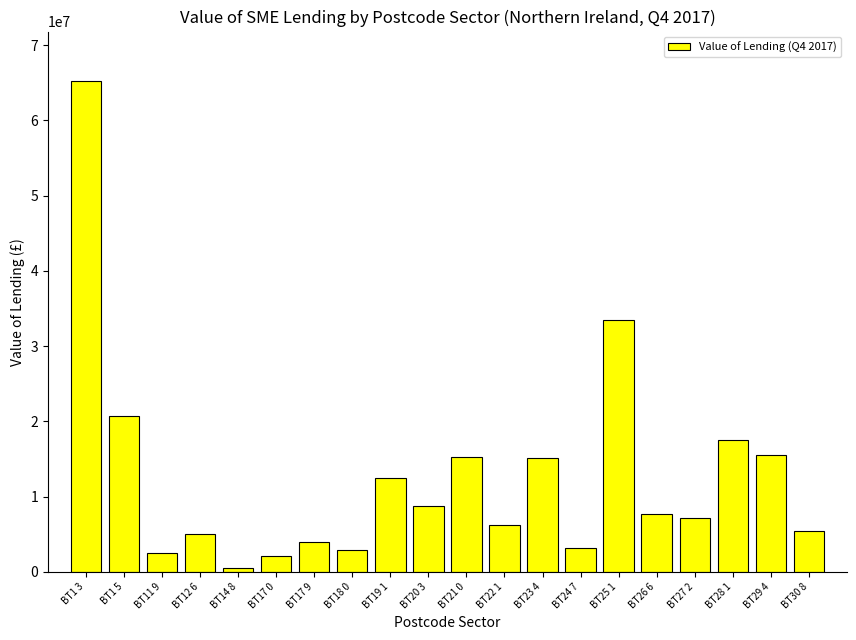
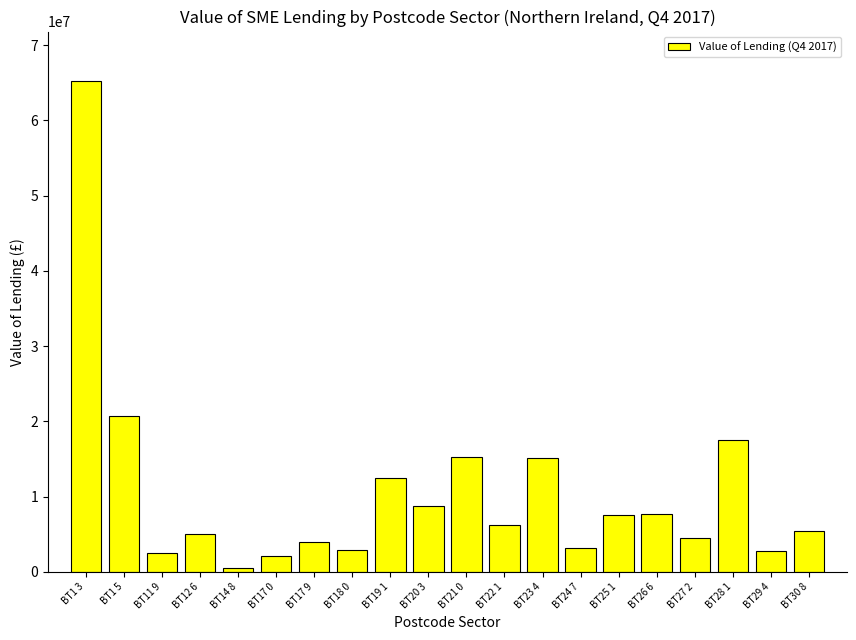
  {
    "BT1 3": 65000000,
    "BT1 5": 21000000,
    "BT11 9": 2000000,
    "BT12 6": 5000000,
    "BT14 8": 0,
    "BT17 0": 2000000,
    "BT17 9": 4000000,
    "BT18 0": 3000000,
    "BT19 1": 13000000,
    "BT20 3": 9000000,
    "BT21 0": 15000000,
    "BT22 1": 6000000,
    "BT23 4": 15000000,
    "BT24 7": 3000000,
-   "BT25 1": 33000000,
+   "BT25 1": 8000000,
    "BT26 6": 8000000,
-   "BT27 2": 7000000,
+   "BT27 2": 5000000,
    "BT28 1": 18000000,
-   "BT29 4": 16000000,
+   "BT29 4": 3000000,
    "BT30 8": 5000000
  }
